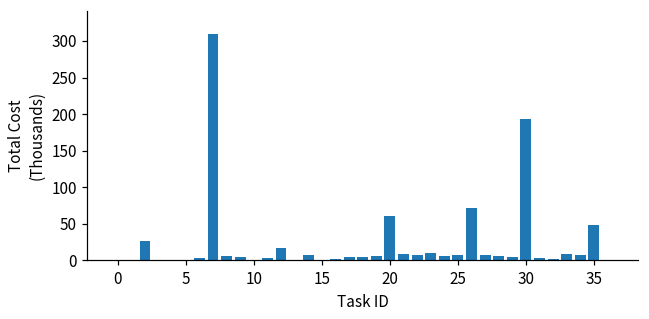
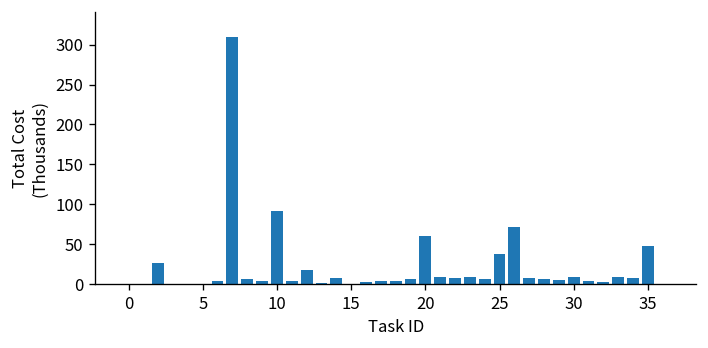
  {
    "0": 0,
    "5": 0,
-   "10": 0,
+   "10": 90,
    "20": 60,
-   "25": 10,
-   "30": 190,
+   "25": 40,
+   "30": 10,
    "35": 50
  }
